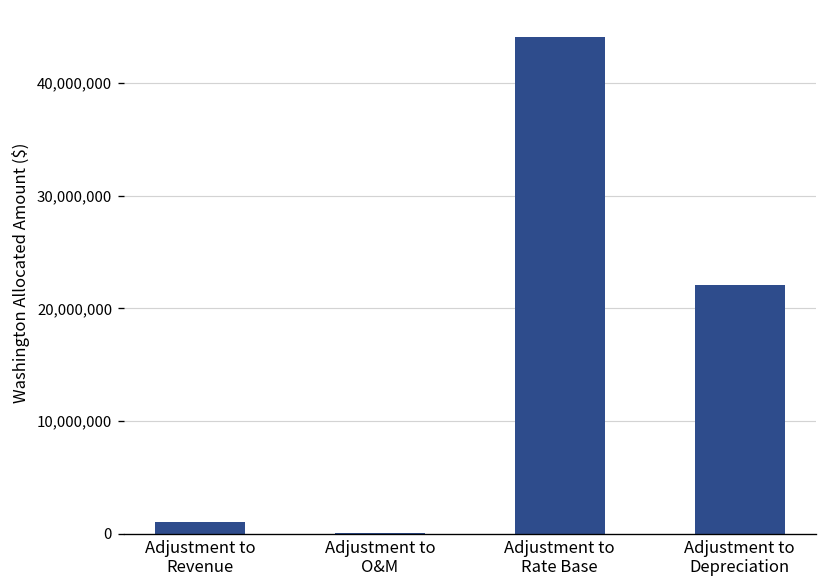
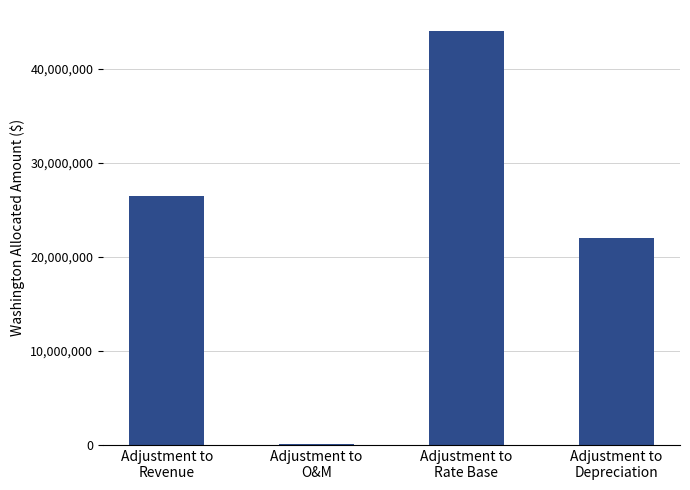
  {
-   "Adjustment to Revenue": "1,000,000",
+   "Adjustment to Revenue": "26,000,000",
    "Adjustment to Rate Base": "44,000,000",
    "Adjustment to Depreciation": "22,000,000"
  }
